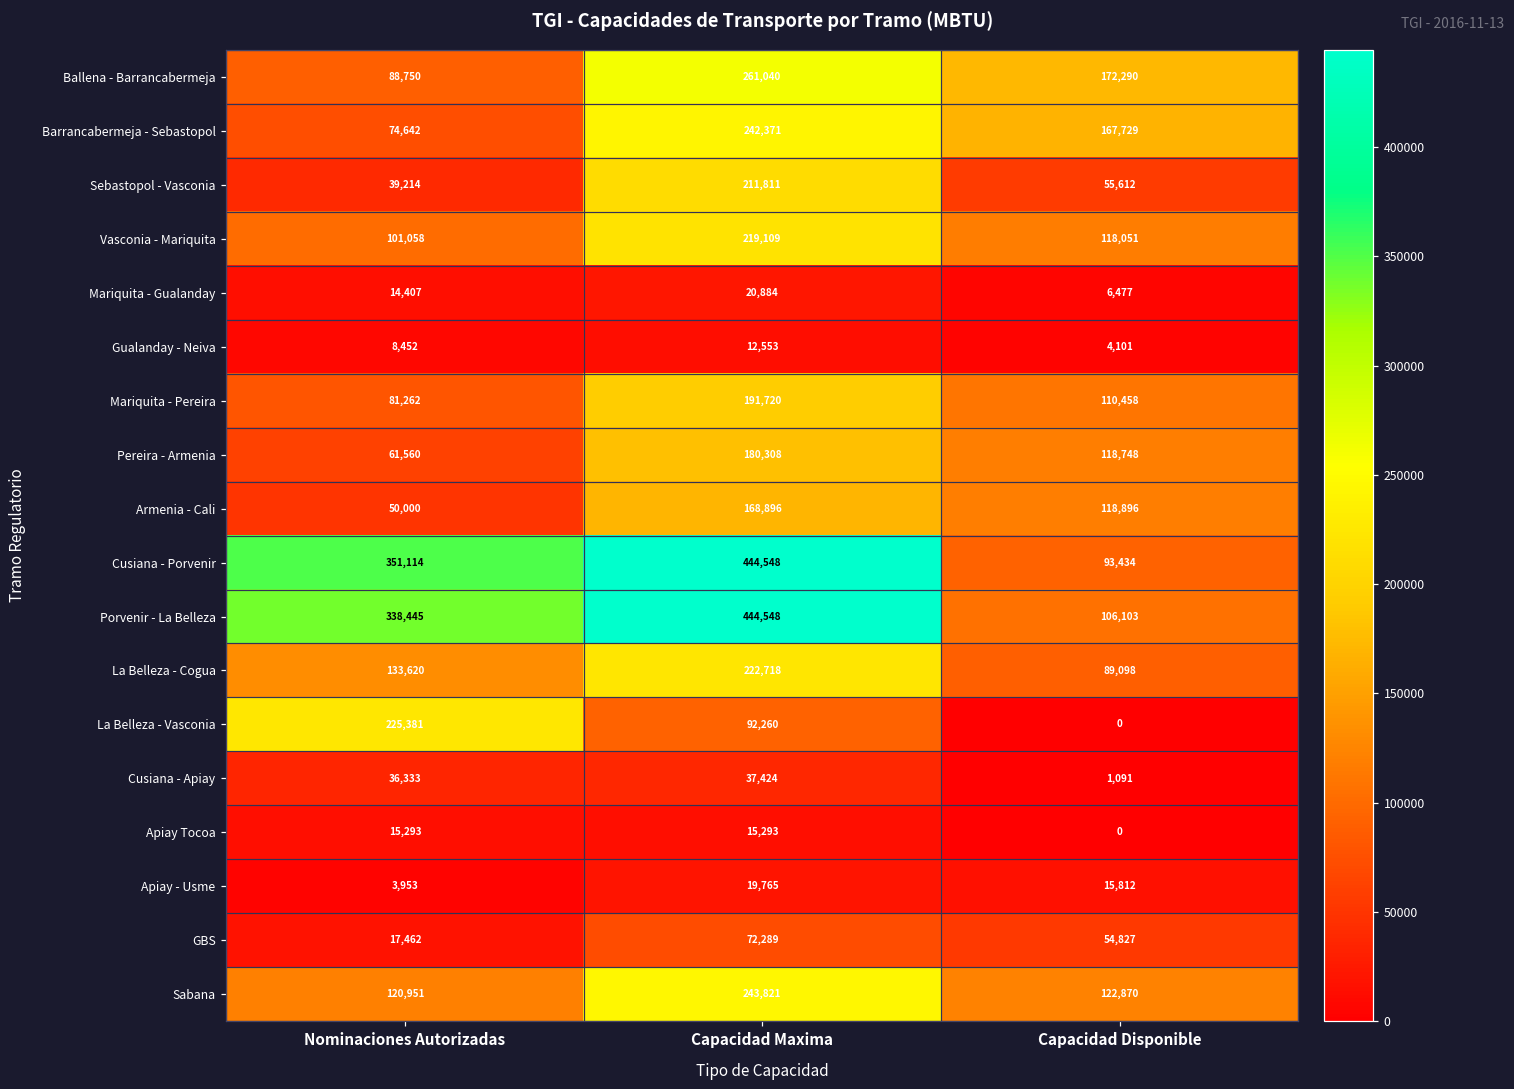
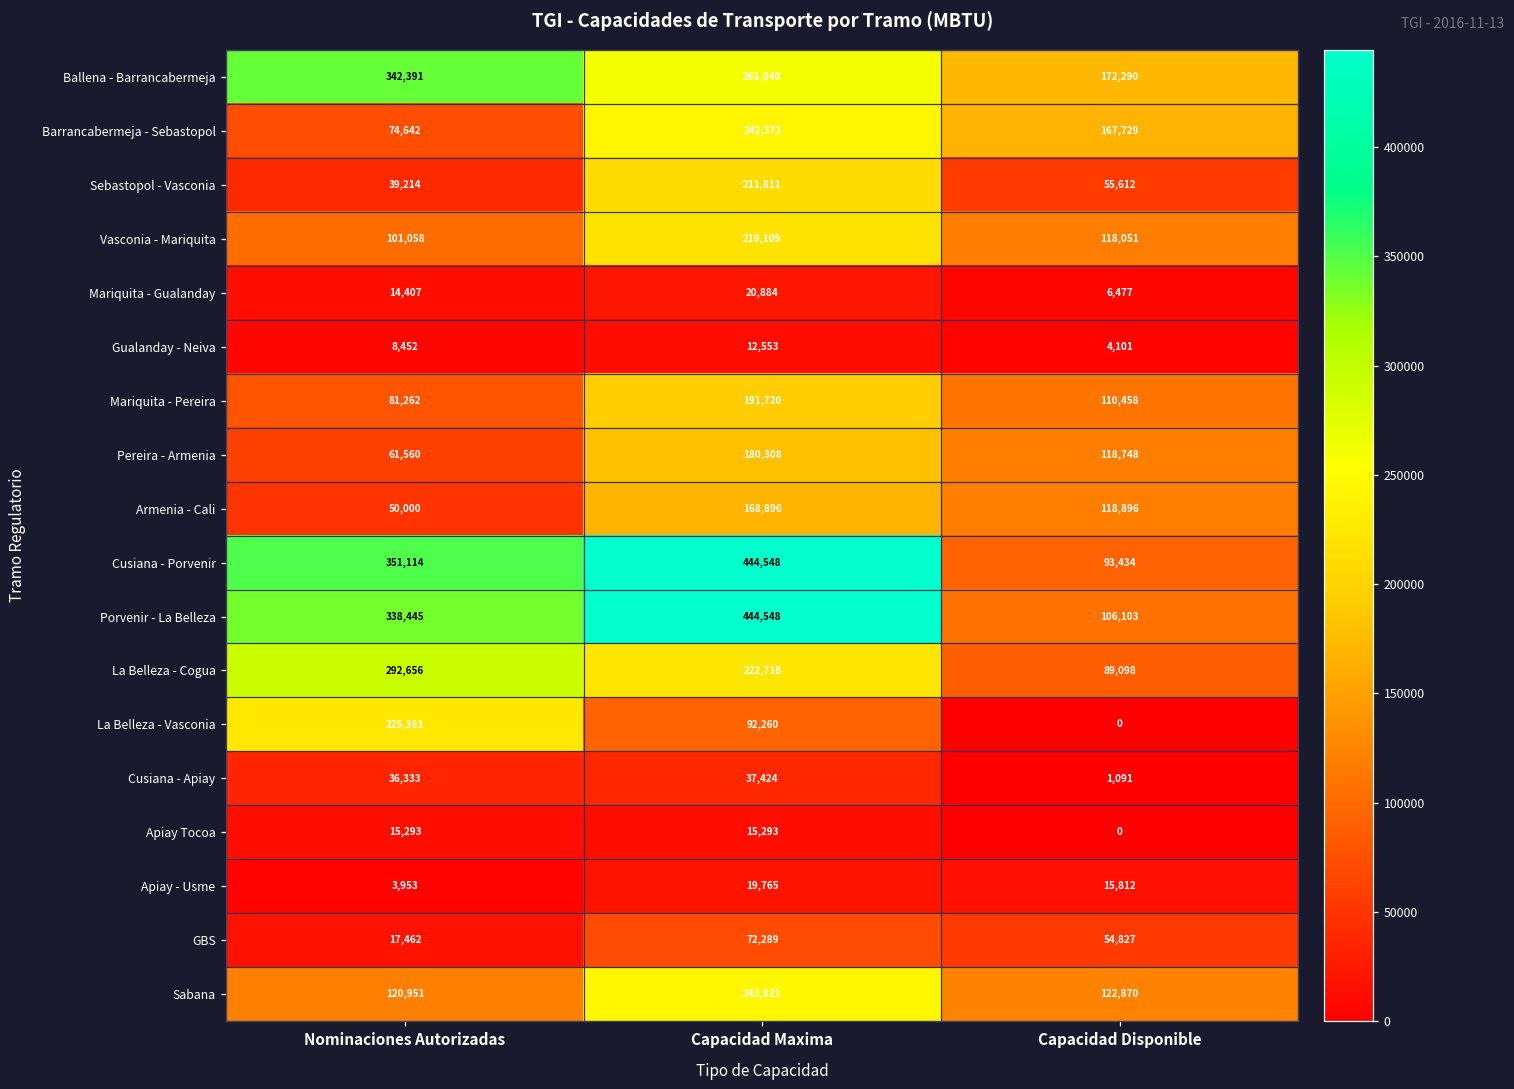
  {
    "Ballena - Barrancabermeja": {
-     "Nominaciones Autorizadas": "88,750",
+     "Nominaciones Autorizadas": "342,391",
      "Capacidad Maxima": "261,040",
      "Capacidad Disponible": "172,290"
    },
    "Barrancabermeja - Sebastopol": {
      "Nominaciones Autorizadas": "74,642",
      "Capacidad Maxima": "242,371",
      "Capacidad Disponible": "167,729"
    },
    "Sebastopol - Vasconia": {
      "Nominaciones Autorizadas": "39,214",
      "Capacidad Maxima": "211,811",
      "Capacidad Disponible": "55,612"
    },
    "Vasconia - Mariquita": {
      "Nominaciones Autorizadas": "101,058",
      "Capacidad Maxima": "219,109",
      "Capacidad Disponible": "118,051"
    },
    "Mariquita - Gualanday": {
      "Nominaciones Autorizadas": "14,407",
      "Capacidad Maxima": "20,884",
      "Capacidad Disponible": "6,477"
    },
    "Gualanday - Neiva": {
      "Nominaciones Autorizadas": "8,452",
      "Capacidad Maxima": "12,553",
      "Capacidad Disponible": "4,101"
    },
    "Mariquita - Pereira": {
      "Nominaciones Autorizadas": "81,262",
      "Capacidad Maxima": "191,720",
      "Capacidad Disponible": "110,458"
    },
    "Pereira - Armenia": {
      "Nominaciones Autorizadas": "61,560",
      "Capacidad Maxima": "180,308",
      "Capacidad Disponible": "118,748"
    },
    "Armenia - Cali": {
      "Nominaciones Autorizadas": "50,000",
      "Capacidad Maxima": "168,896",
      "Capacidad Disponible": "118,896"
    },
    "Cusiana - Porvenir": {
      "Nominaciones Autorizadas": "351,114",
      "Capacidad Maxima": "444,548",
      "Capacidad Disponible": "93,434"
    },
    "Porvenir - La Belleza": {
      "Nominaciones Autorizadas": "338,445",
      "Capacidad Maxima": "444,548",
      "Capacidad Disponible": "106,103"
    },
    "La Belleza - Cogua": {
-     "Nominaciones Autorizadas": "133,620",
+     "Nominaciones Autorizadas": "292,656",
      "Capacidad Maxima": "222,718",
      "Capacidad Disponible": "89,098"
    },
    "La Belleza - Vasconia": {
      "Nominaciones Autorizadas": "225,381",
      "Capacidad Maxima": "92,260",
      "Capacidad Disponible": "0"
    },
    "Cusiana - Apiay": {
      "Nominaciones Autorizadas": "36,333",
      "Capacidad Maxima": "37,424",
      "Capacidad Disponible": "1,091"
    },
    "Apiay Tocoa": {
      "Nominaciones Autorizadas": "15,293",
      "Capacidad Maxima": "15,293",
      "Capacidad Disponible": "0"
    },
    "Apiay - Usme": {
      "Nominaciones Autorizadas": "3,953",
      "Capacidad Maxima": "19,765",
      "Capacidad Disponible": "15,812"
    },
    "GBS": {
      "Nominaciones Autorizadas": "17,462",
      "Capacidad Maxima": "72,289",
      "Capacidad Disponible": "54,827"
    },
    "Sabana": {
      "Nominaciones Autorizadas": "120,951",
      "Capacidad Maxima": "243,821",
      "Capacidad Disponible": "122,870"
    }
  }
